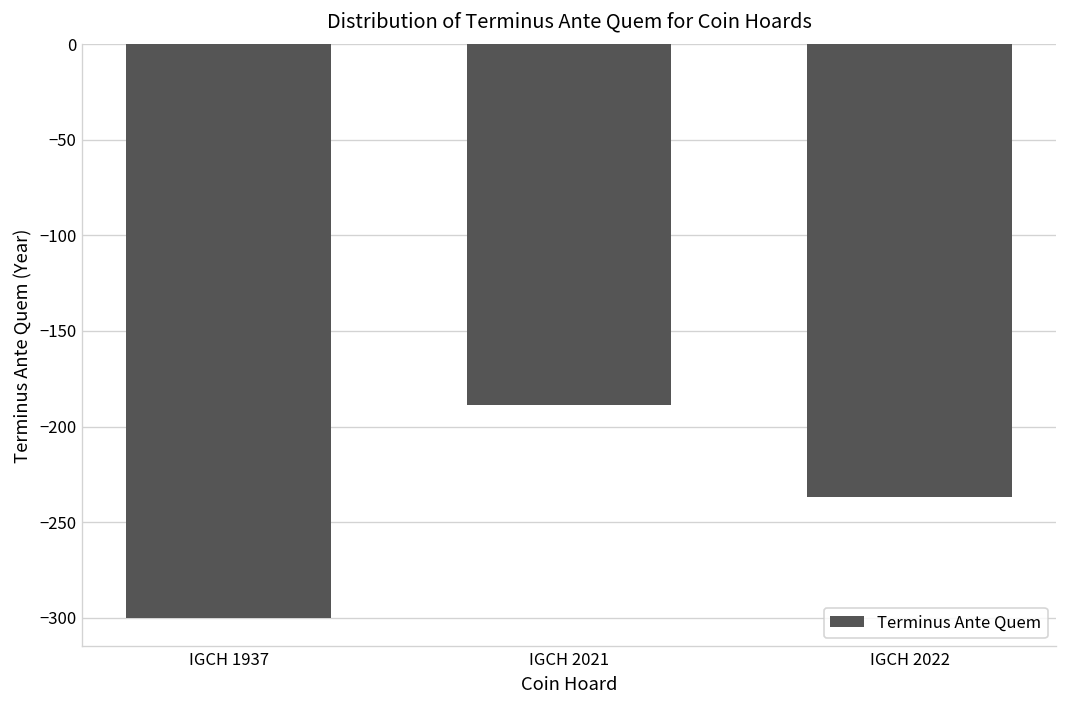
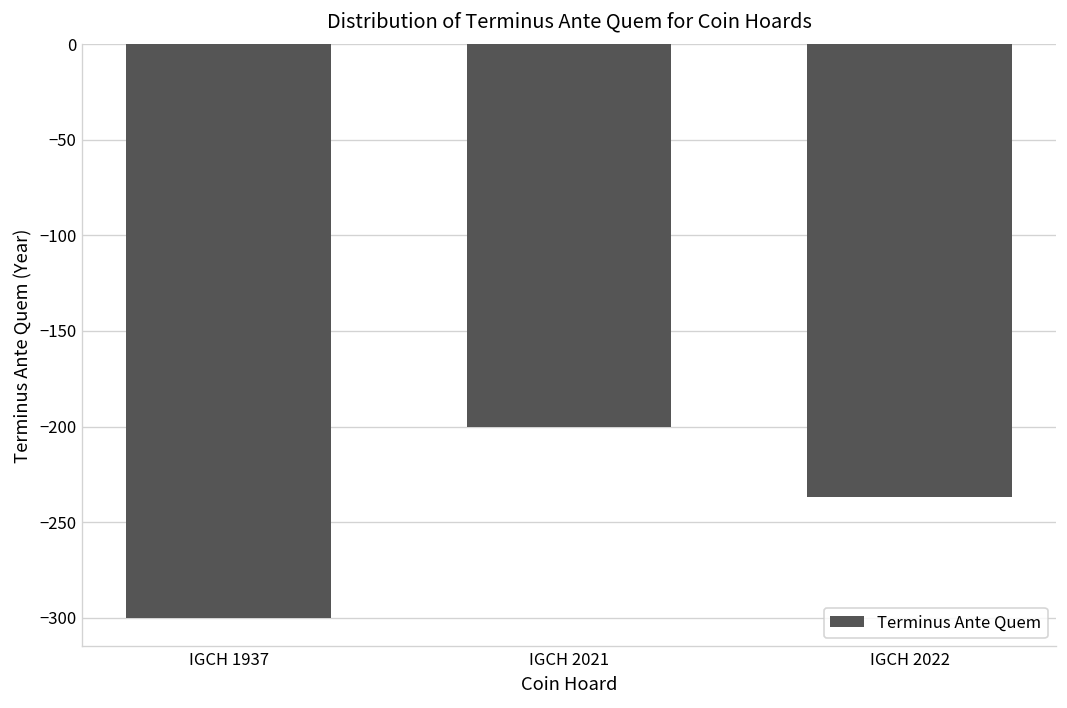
  {
    "IGCH 1937": -300,
-   "IGCH 2021": -189,
+   "IGCH 2021": -200,
    "IGCH 2022": -237
  }
